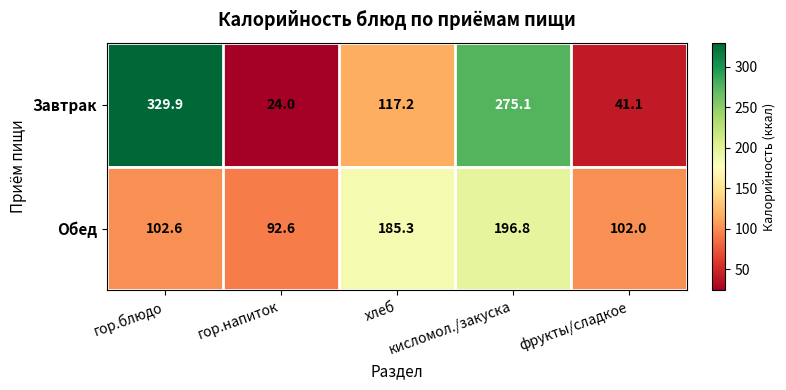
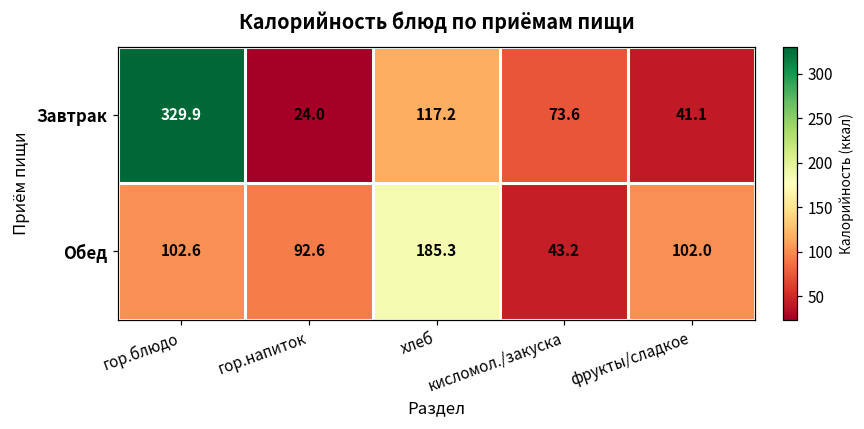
  {
    "Завтрак": {
      "гор.блюдо": 329.9,
      "гор.напиток": 24.0,
      "хлеб": 117.2,
-     "кисломол./закуска": 275.1,
+     "кисломол./закуска": 73.6,
      "фрукты/сладкое": 41.1
    },
    "Обед": {
      "гор.блюдо": 102.6,
      "гор.напиток": 92.6,
      "хлеб": 185.3,
-     "кисломол./закуска": 196.8,
+     "кисломол./закуска": 43.2,
      "фрукты/сладкое": 102.0
    }
  }
